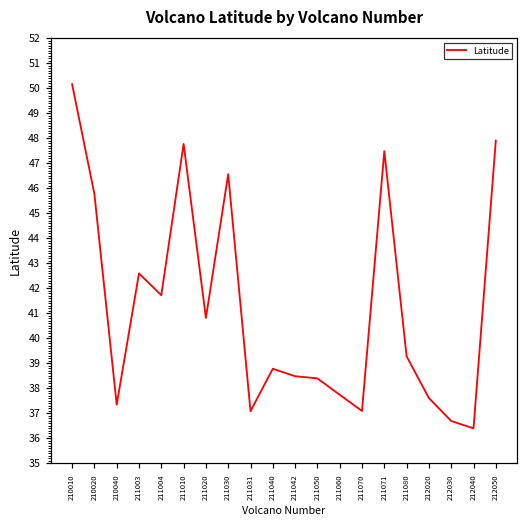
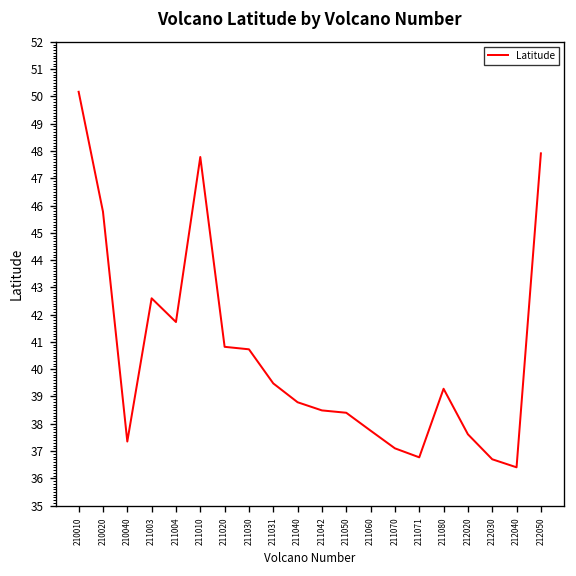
  {
    "210010": 50.2,
    "210020": 45.8,
    "210040": 37.4,
    "211003": 42.6,
    "211004": 41.7,
    "211010": 47.8,
    "211020": 40.8,
-   "211030": 46.6,
-   "211031": 37.1,
+   "211030": 40.7,
+   "211031": 39.5,
    "211040": 38.8,
    "211042": 38.5,
    "211050": 38.4,
    "211060": 37.7,
    "211070": 37.1,
-   "211071": 47.5,
+   "211071": 36.8,
    "211080": 39.3,
    "212020": 37.6,
    "212030": 36.7,
    "212040": 36.4,
    "212050": 47.9
  }
